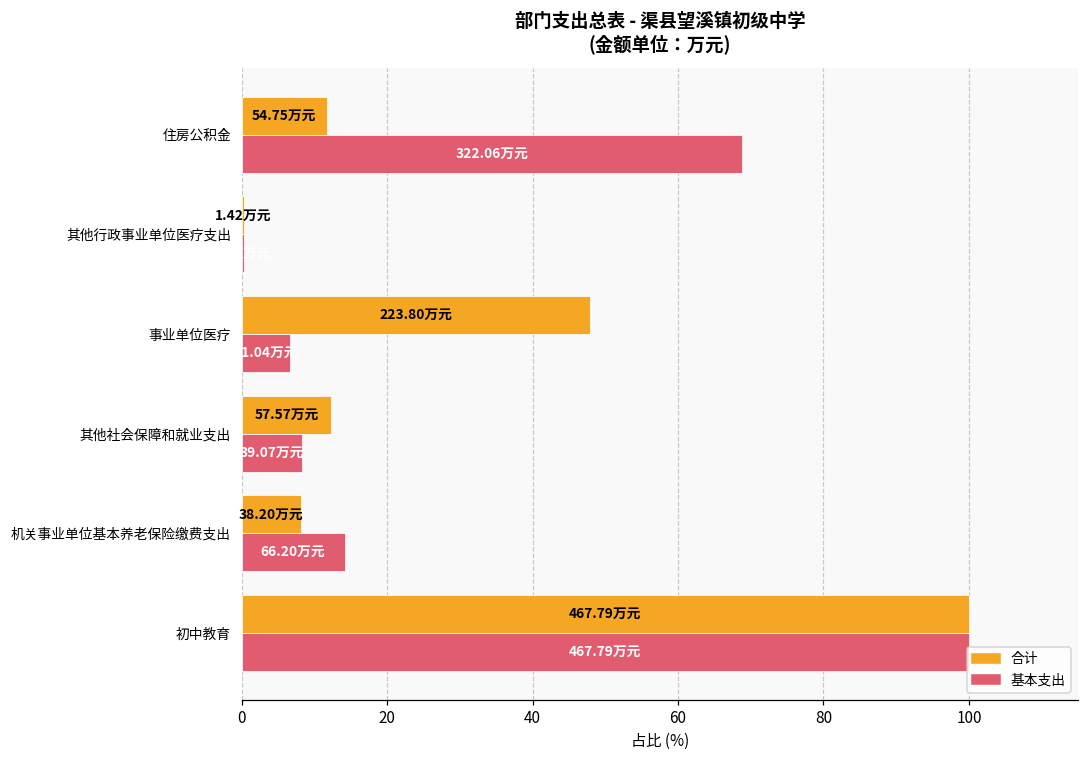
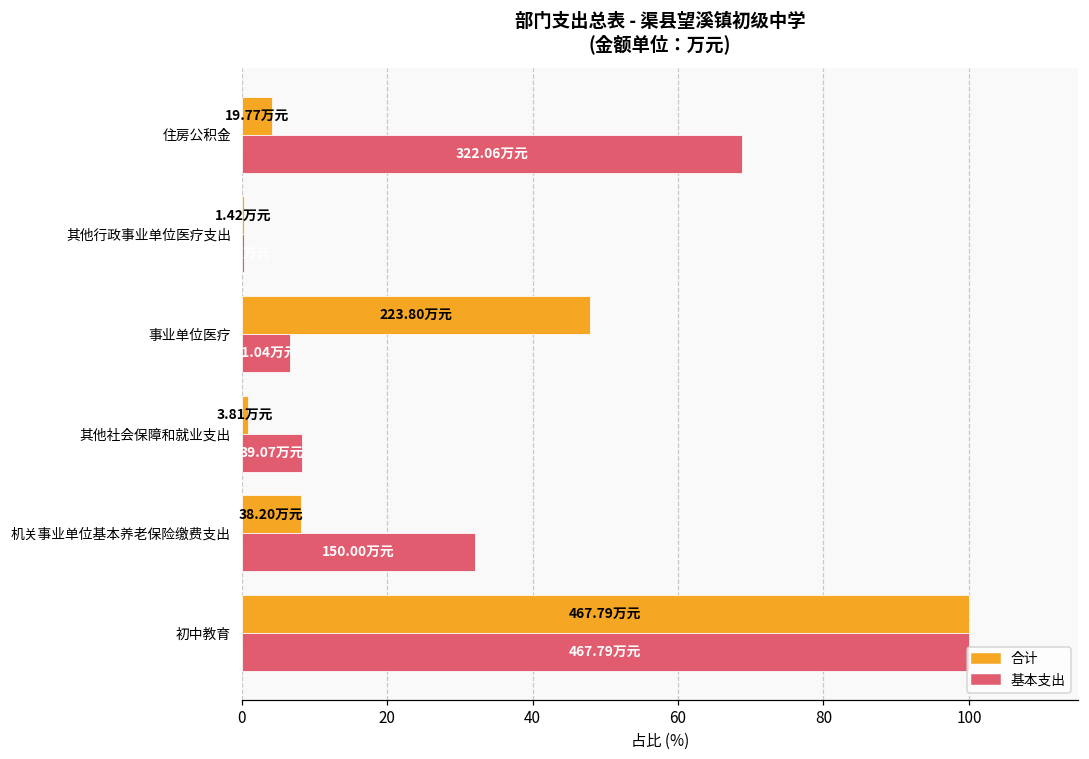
  {
    "合计": {
-     "住房公积金": 54.75,
-     "其他社会保障和就业支出": 57.57
+     "住房公积金": 19.77,
+     "其他社会保障和就业支出": 3.81
    },
    "基本支出": {
-     "机关事业单位基本养老保险缴费支出": 66.20
+     "机关事业单位基本养老保险缴费支出": 150.00
    }
  }
